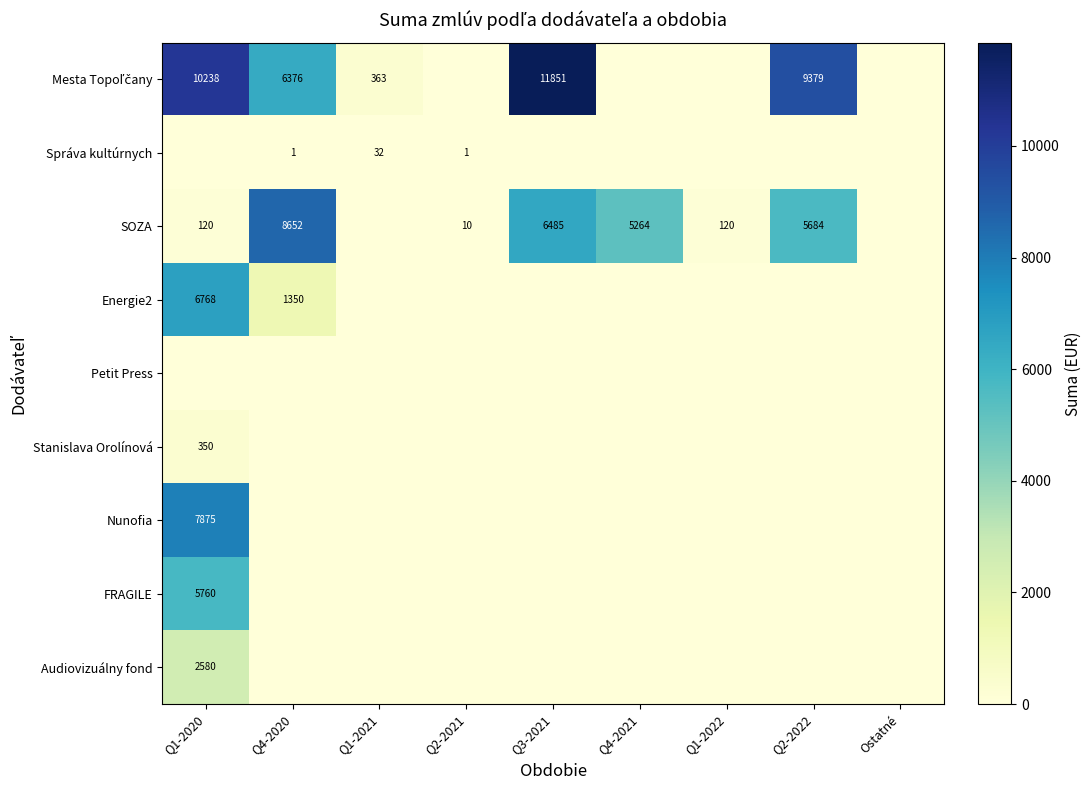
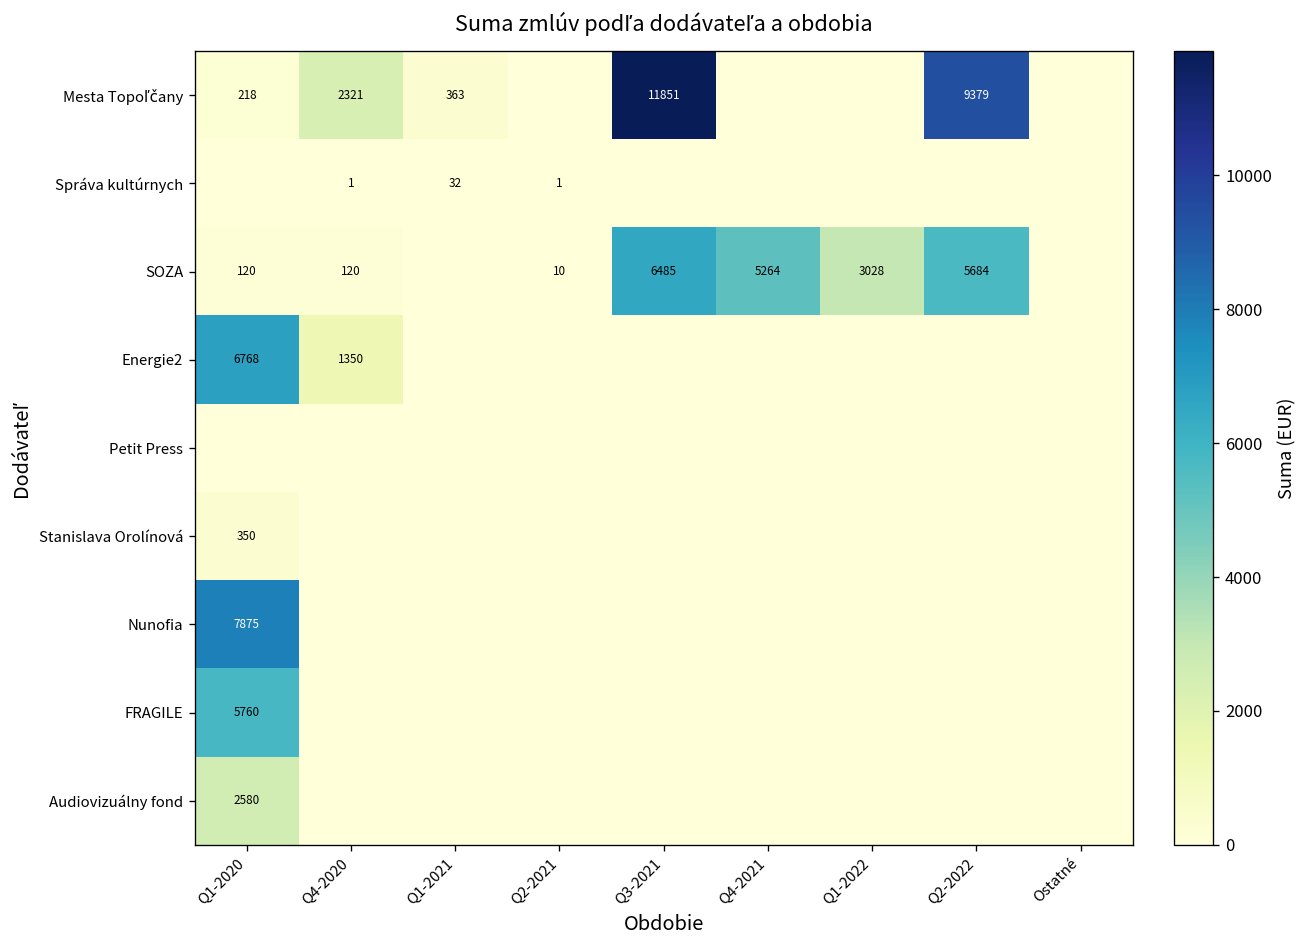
  {
    "Mesta Topoľčany": {
-     "Q1-2020": 10238,
-     "Q4-2020": 6376,
+     "Q1-2020": 218,
+     "Q4-2020": 2321,
      "Q1-2021": 363,
      "Q3-2021": 11851,
      "Q2-2022": 9379
    },
    "Správa kultúrnych": {
      "Q4-2020": 1,
      "Q1-2021": 32,
      "Q2-2021": 1
    },
    "SOZA": {
      "Q1-2020": 120,
-     "Q4-2020": 8652,
+     "Q4-2020": 120,
      "Q2-2021": 10,
      "Q3-2021": 6485,
      "Q4-2021": 5264,
-     "Q1-2022": 120,
+     "Q1-2022": 3028,
      "Q2-2022": 5684
    },
    "Energie2": {
      "Q1-2020": 6768,
      "Q4-2020": 1350
    },
    "Stanislava Orolínová": {
      "Q1-2020": 350
    },
    "Nunofia": {
      "Q1-2020": 7875
    },
    "FRAGILE": {
      "Q1-2020": 5760
    },
    "Audiovizuálny fond": {
      "Q1-2020": 2580
    }
  }
